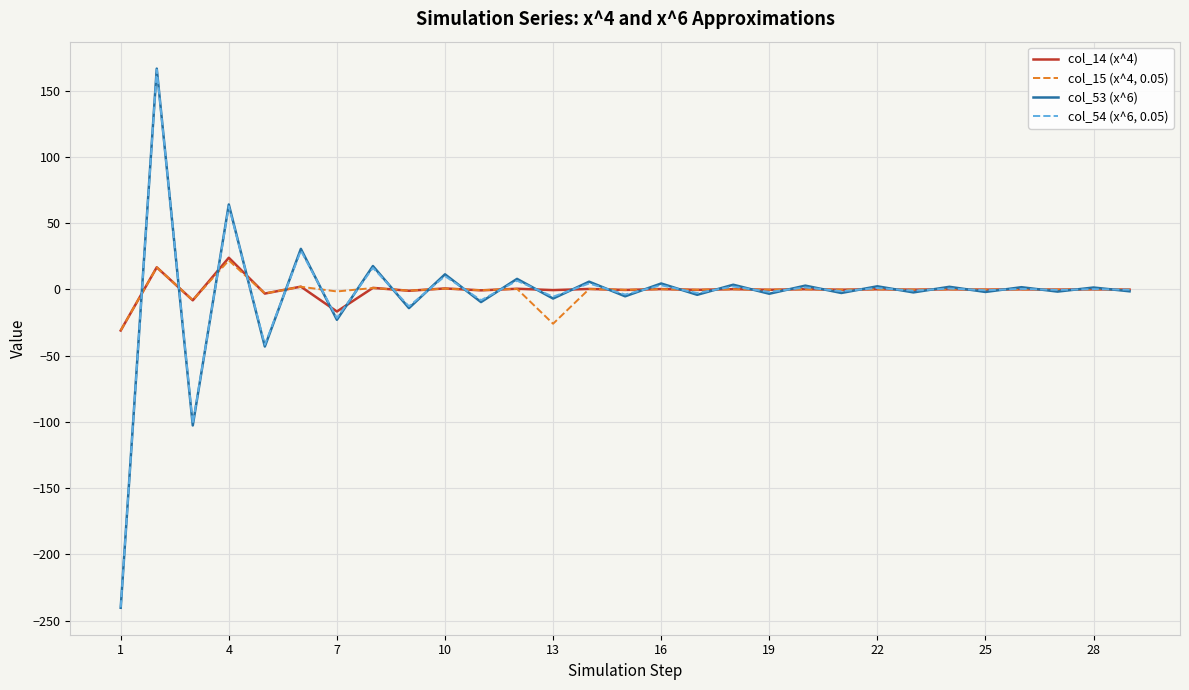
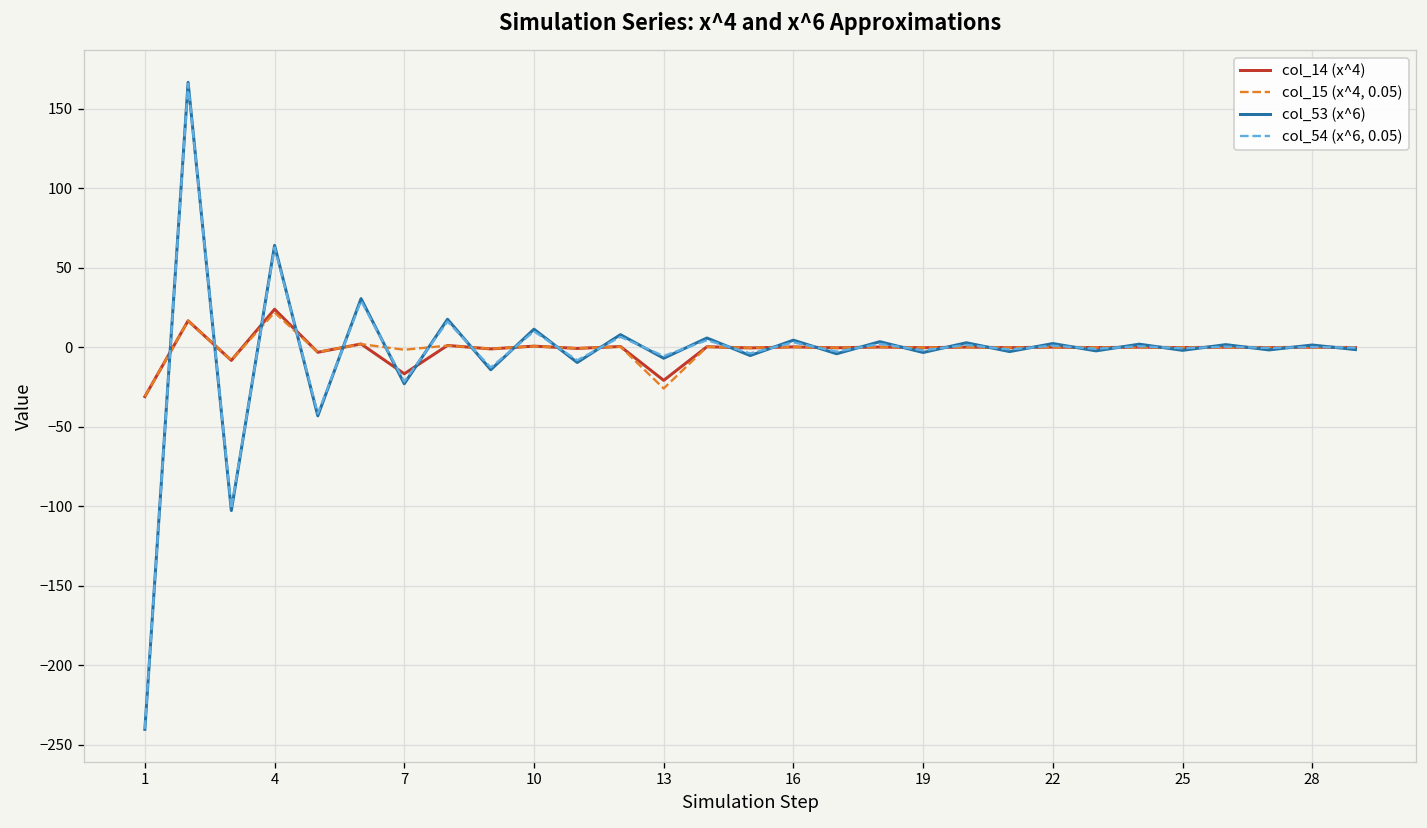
  {
    "col_14 (x^4)": {
      "4": 24,
      "7": -17,
-     "13": 0
+     "13": -21
    },
    "col_15 (x^4, 0.05)": {
      "4": 22,
      "7": -1,
      "13": -26
    }
  }
